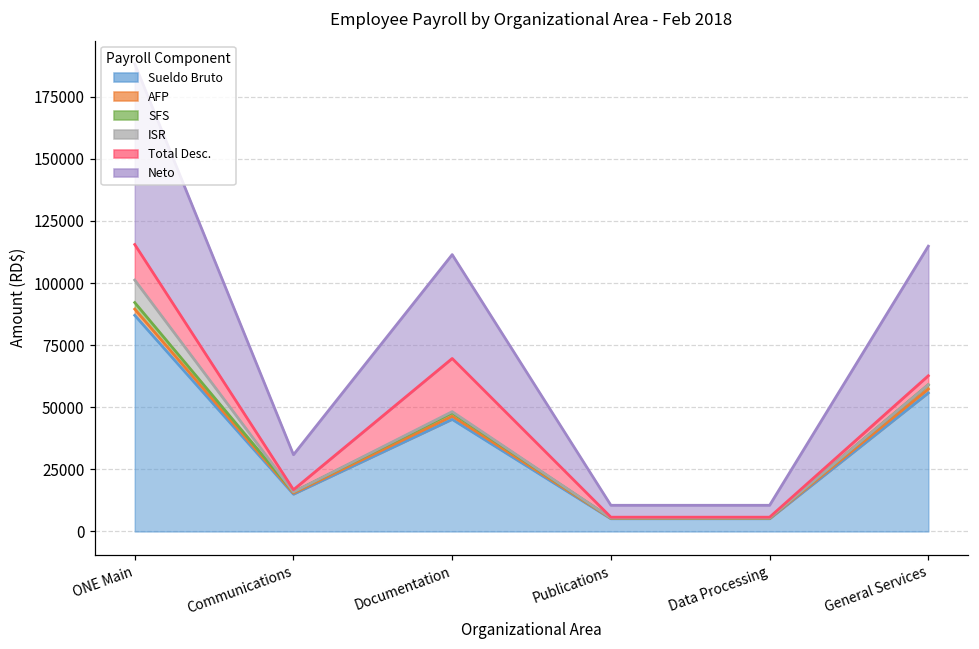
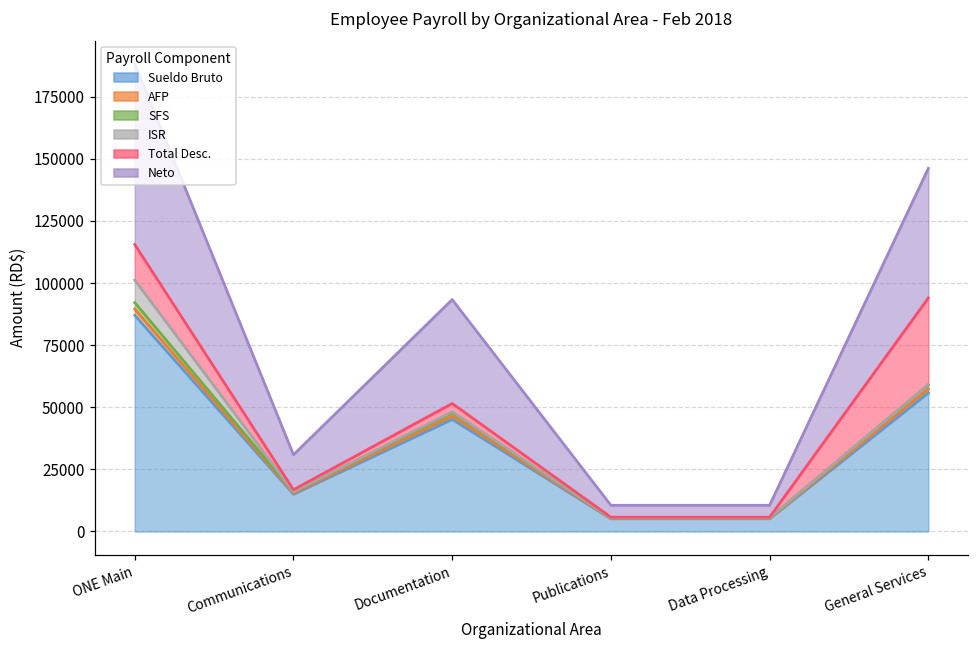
  {
    "AFP": {
      "ONE Main": 2000,
      "Documentation": 1000,
      "General Services": 2000
    },
    "SFS": {
      "ONE Main": 3000
    },
    "Total Desc.": {
      "ONE Main": 14000,
-     "Documentation": 21000,
-     "General Services": 4000
+     "Documentation": 3000,
+     "General Services": 35000
    }
  }
